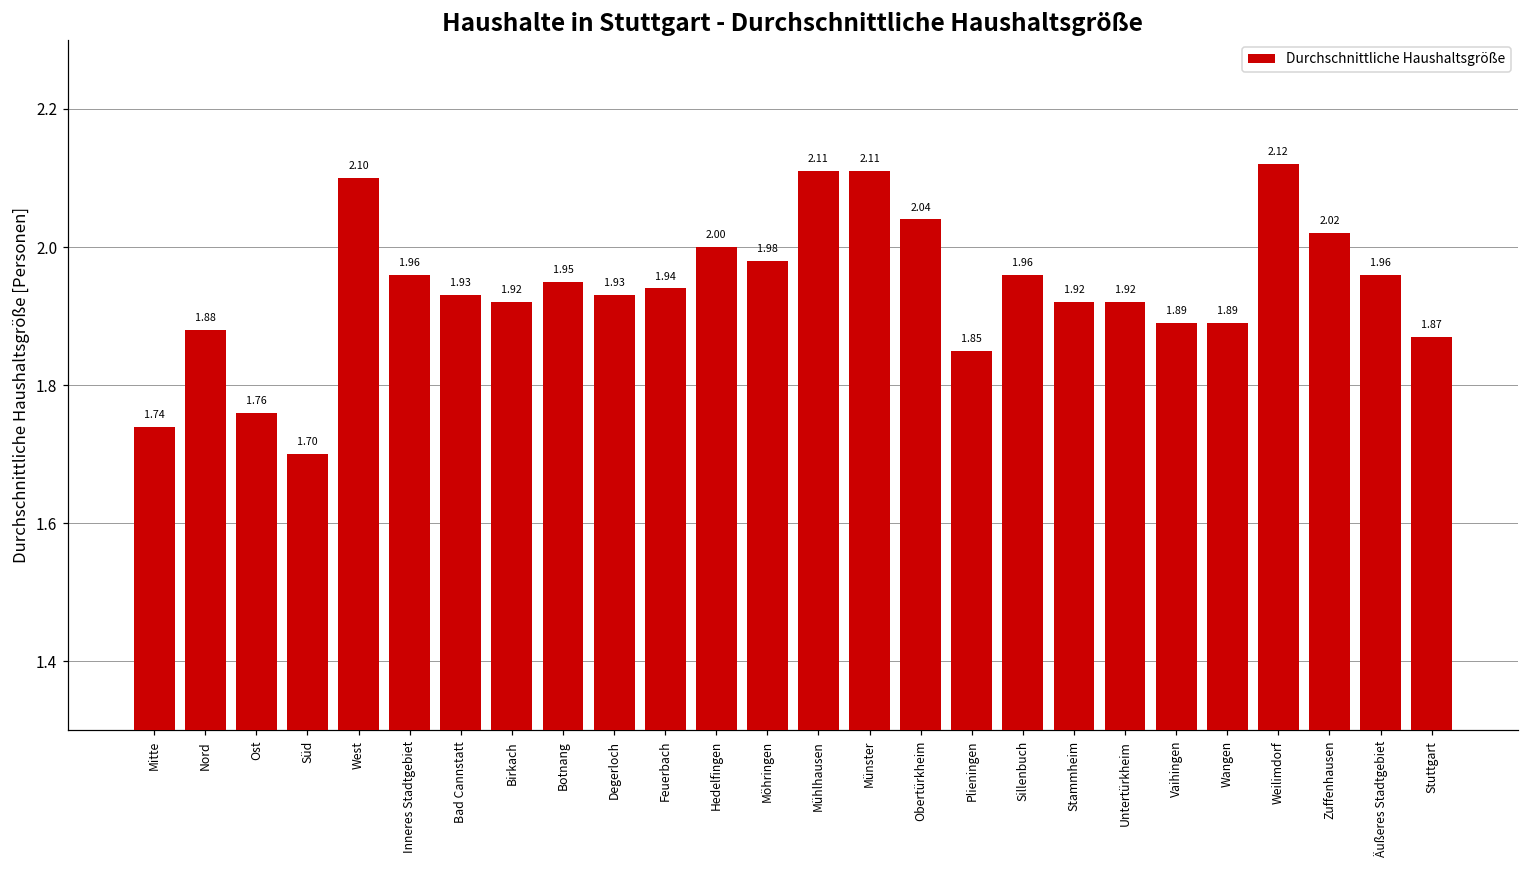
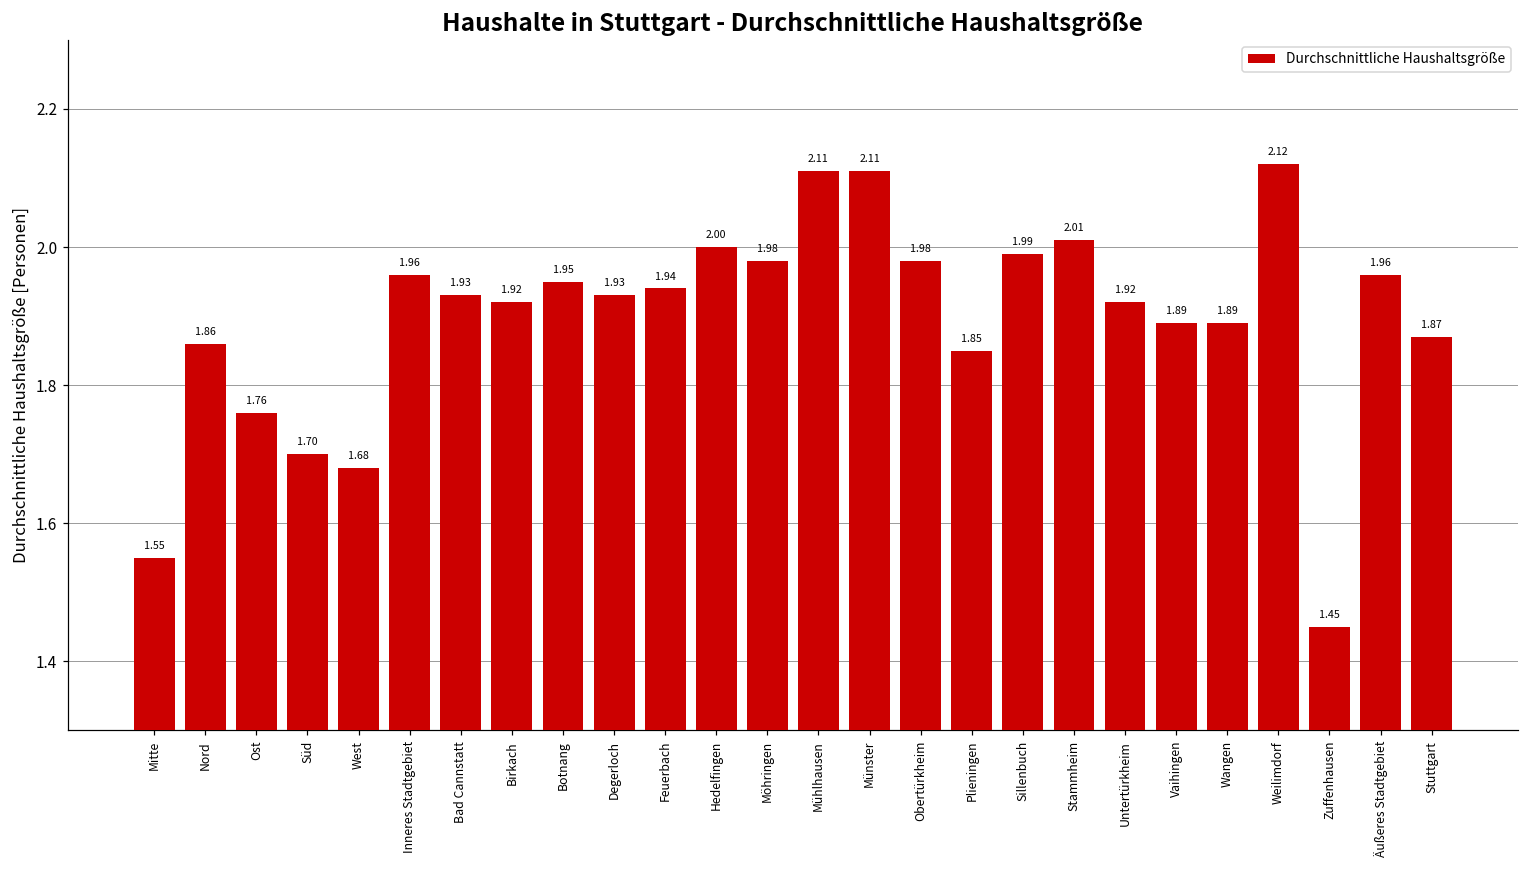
  {
-   "Mitte": 1.74,
-   "Nord": 1.88,
+   "Mitte": 1.55,
+   "Nord": 1.86,
    "Ost": 1.76,
    "Süd": 1.70,
-   "West": 2.10,
+   "West": 1.68,
    "Inneres Stadtgebiet": 1.96,
    "Bad Cannstatt": 1.93,
    "Birkach": 1.92,
    "Botnang": 1.95,
    "Degerloch": 1.93,
    "Feuerbach": 1.94,
    "Hedelfingen": 2.00,
    "Möhringen": 1.98,
    "Mühlhausen": 2.11,
    "Münster": 2.11,
-   "Obertürkheim": 2.04,
+   "Obertürkheim": 1.98,
    "Plieningen": 1.85,
-   "Sillenbuch": 1.96,
-   "Stammheim": 1.92,
+   "Sillenbuch": 1.99,
+   "Stammheim": 2.01,
    "Untertürkheim": 1.92,
    "Vaihingen": 1.89,
    "Wangen": 1.89,
    "Weilimdorf": 2.12,
-   "Zuffenhausen": 2.02,
+   "Zuffenhausen": 1.45,
    "Äußeres Stadtgebiet": 1.96,
    "Stuttgart": 1.87
  }
